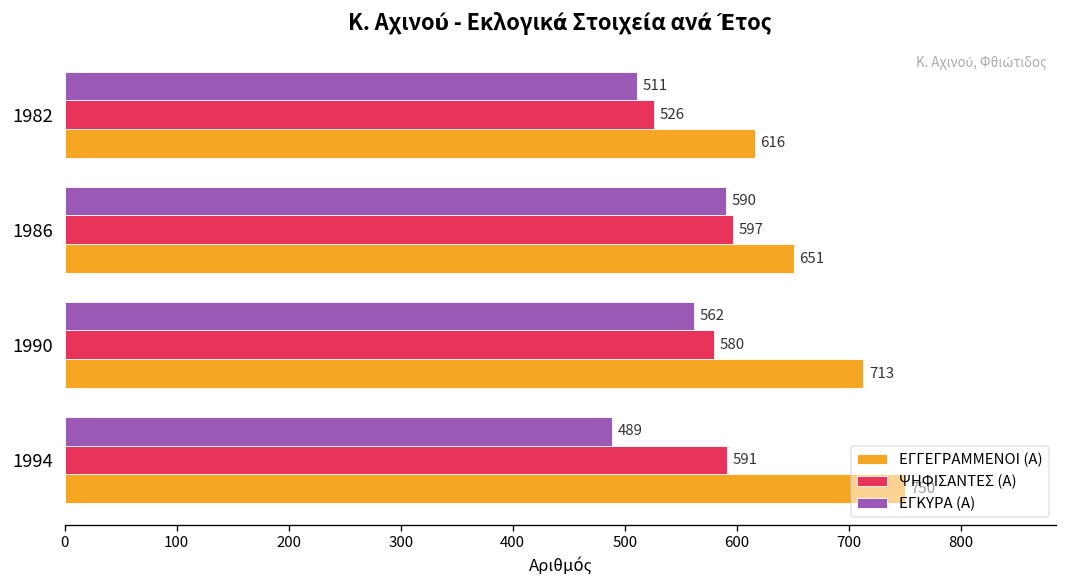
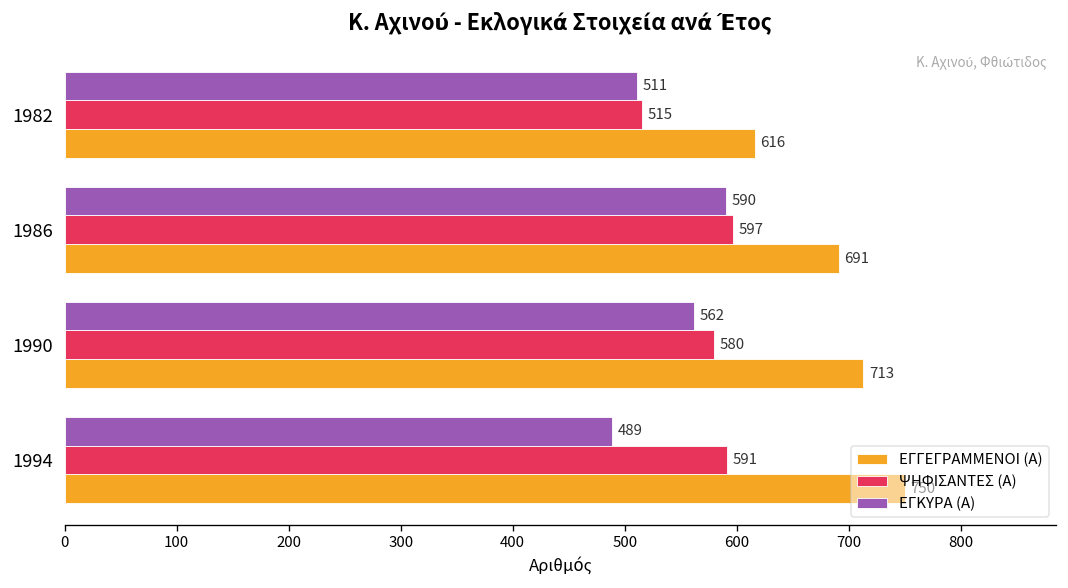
  {
    "ΕΓΓΕΓΡΑΜΜΕΝΟΙ (Α)": {
      "1982": 616,
-     "1986": 651,
+     "1986": 691,
      "1990": 713
    },
    "ΨΗΦΙΣΑΝΤΕΣ (Α)": {
-     "1982": 526,
+     "1982": 515,
      "1986": 597,
      "1990": 580,
      "1994": 591
    },
    "ΕΓΚΥΡΑ (Α)": {
      "1982": 511,
      "1986": 590,
      "1990": 562,
      "1994": 489
    }
  }
